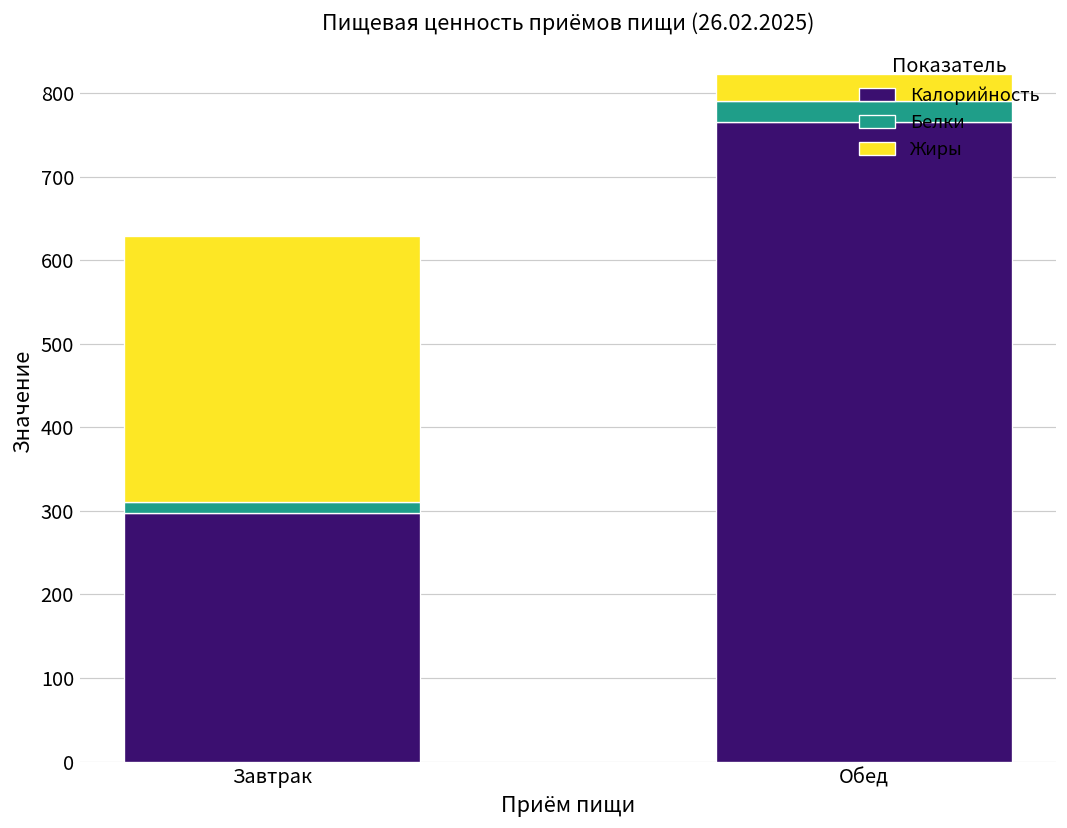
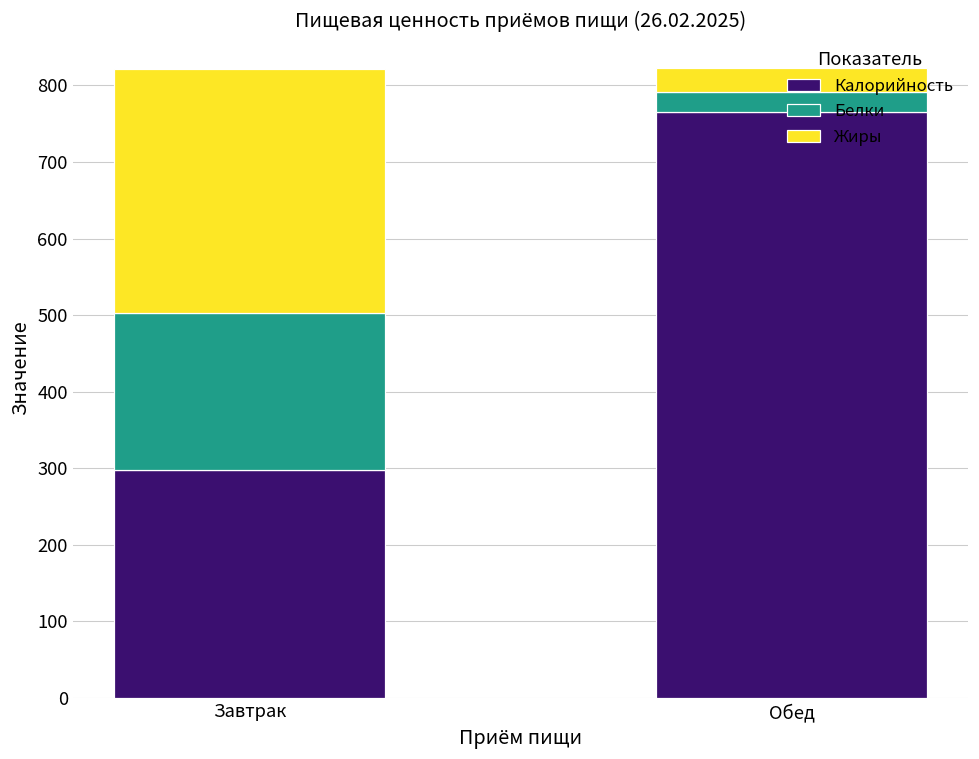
  {
    "Калорийность": {
      "Завтрак": 300,
      "Обед": 770
    },
    "Белки": {
-     "Завтрак": 10,
+     "Завтрак": 200,
      "Обед": 30
    },
    "Жиры": {
      "Завтрак": 320,
      "Обед": 30
    }
  }
